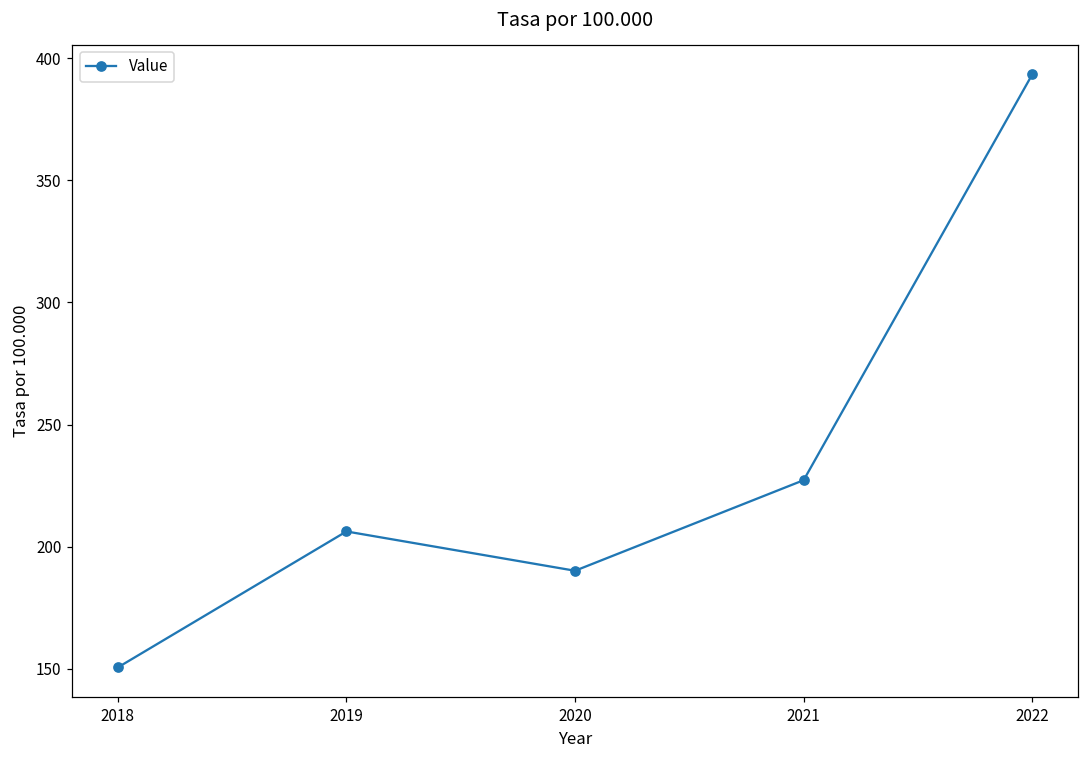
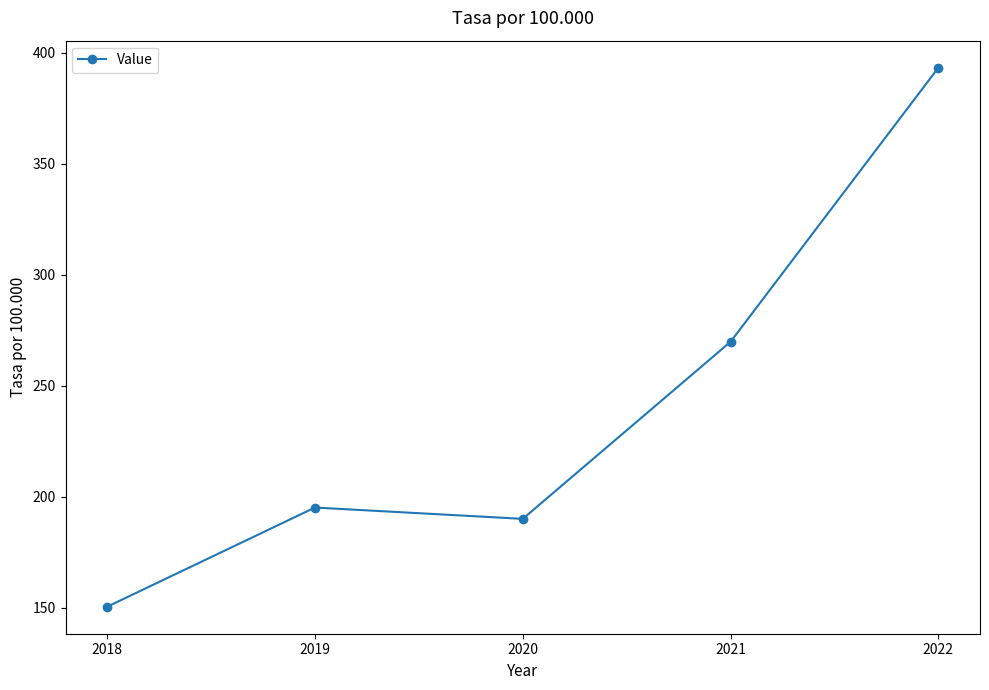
  {
    "2018": 151,
-   "2019": 206,
+   "2019": 195,
    "2020": 190,
-   "2021": 227,
+   "2021": 270,
    "2022": 393
  }
